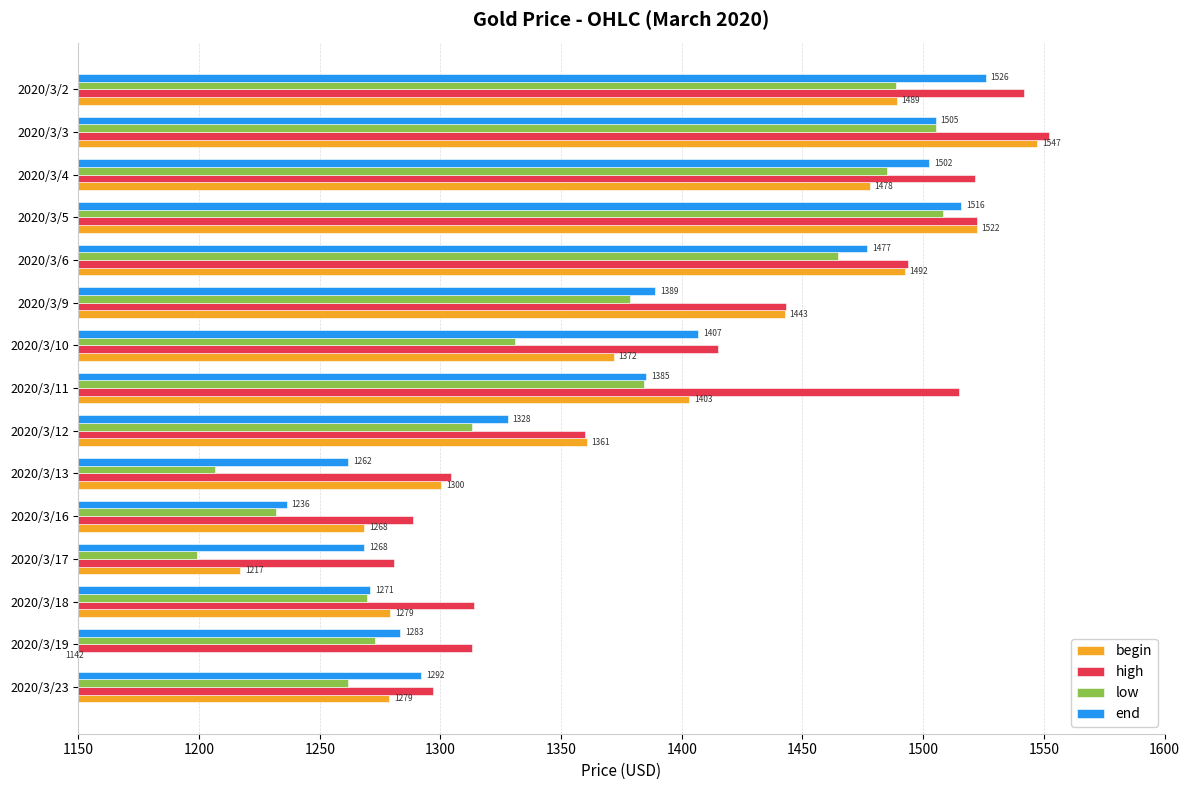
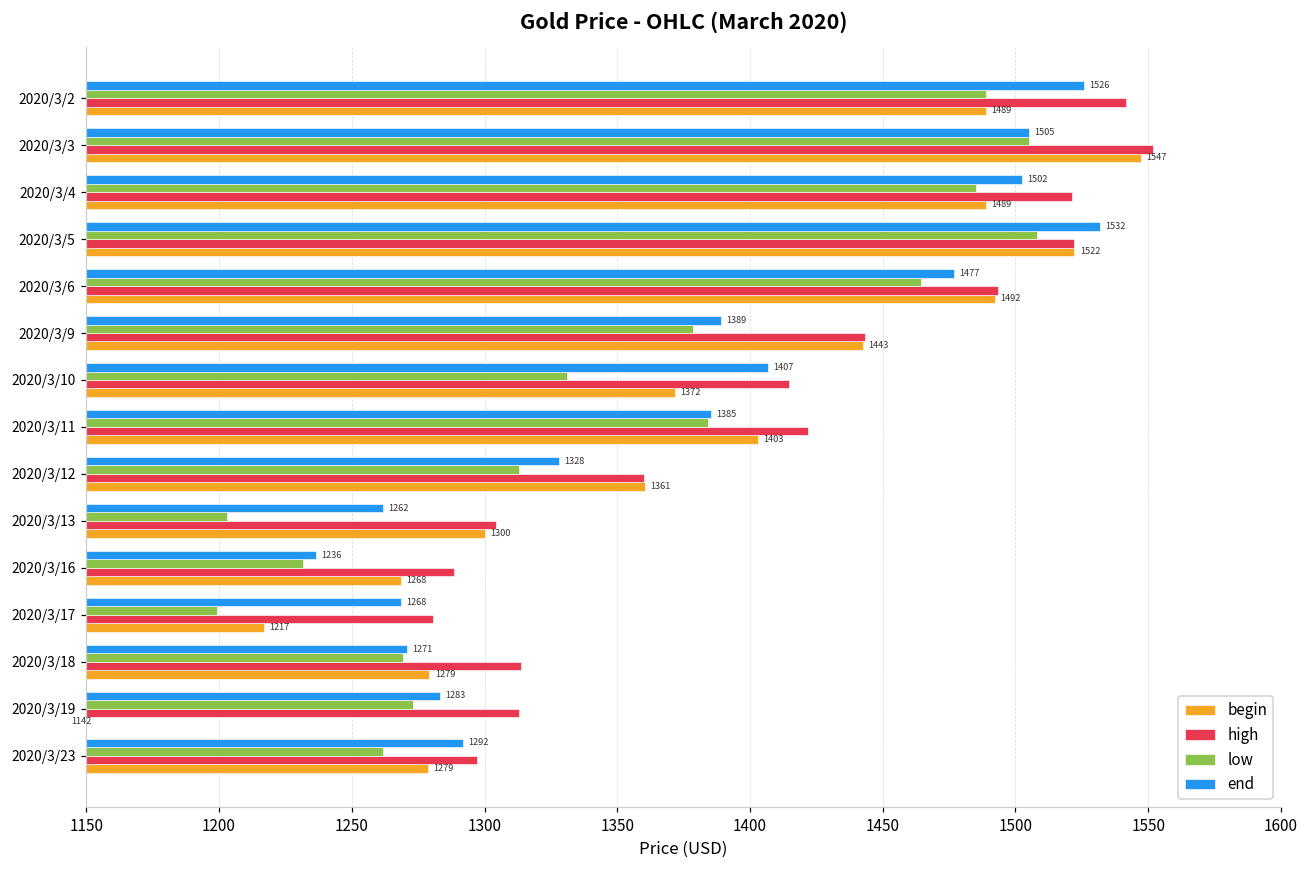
  {
    "begin": {
      "2020/3/2": 1489,
      "2020/3/3": 1547,
-     "2020/3/4": 1478,
+     "2020/3/4": 1489,
      "2020/3/5": 1522,
      "2020/3/6": 1492,
      "2020/3/9": 1443,
      "2020/3/10": 1372,
      "2020/3/11": 1403,
      "2020/3/12": 1361,
      "2020/3/13": 1300,
      "2020/3/16": 1268,
      "2020/3/17": 1217,
      "2020/3/18": 1279,
      "2020/3/23": 1279
    },
    "high": {
      "2020/3/2": 1542,
      "2020/3/4": 1521,
      "2020/3/10": 1415,
-     "2020/3/11": 1515,
+     "2020/3/11": 1422,
      "2020/3/12": 1360,
      "2020/3/16": 1288,
      "2020/3/17": 1281,
      "2020/3/18": 1314,
      "2020/3/19": 1313,
      "2020/3/23": 1297
    },
    "low": {
      "2020/3/4": 1485,
      "2020/3/5": 1508,
      "2020/3/6": 1465,
      "2020/3/9": 1378,
      "2020/3/10": 1331,
      "2020/3/11": 1384,
      "2020/3/12": 1313,
-     "2020/3/13": 1207,
+     "2020/3/13": 1203,
      "2020/3/16": 1232,
      "2020/3/17": 1199,
      "2020/3/18": 1269,
      "2020/3/19": 1273,
      "2020/3/23": 1262
    },
    "end": {
      "2020/3/2": 1526,
      "2020/3/3": 1505,
      "2020/3/4": 1502,
-     "2020/3/5": 1516,
+     "2020/3/5": 1532,
      "2020/3/6": 1477,
      "2020/3/9": 1389,
      "2020/3/10": 1407,
      "2020/3/11": 1385,
      "2020/3/12": 1328,
      "2020/3/13": 1262,
      "2020/3/16": 1236,
      "2020/3/17": 1268,
      "2020/3/18": 1271,
      "2020/3/19": 1283,
      "2020/3/23": 1292
    }
  }
